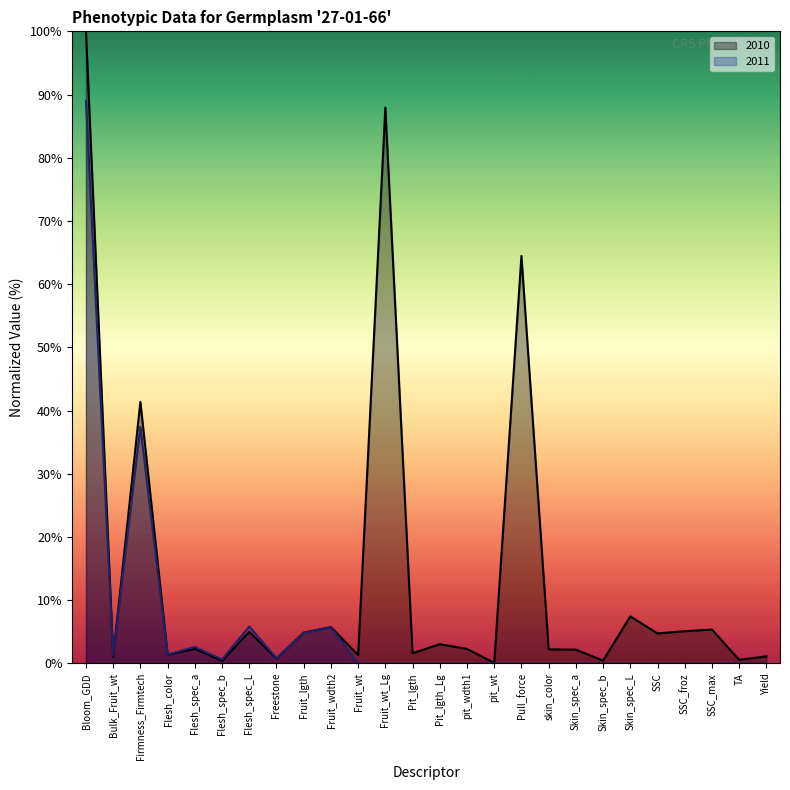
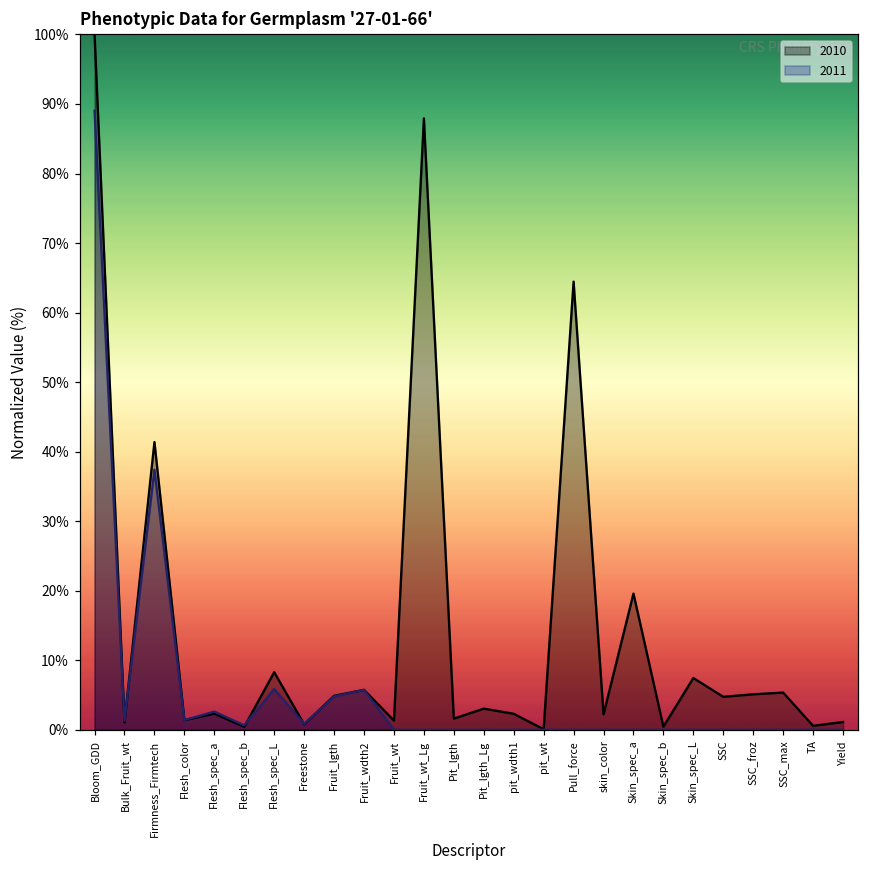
  {
    "2010": {
      "Bloom_GDD": "100%",
      "Firmness_Firmtech": "41%",
-     "Flesh_spec_L": "5%",
+     "Flesh_spec_L": "8%",
      "Fruit_wt": "1%",
      "Fruit_wt_Lg": "88%",
      "Pit_lgth": "2%",
      "Pit_lgth_Lg": "3%",
      "pit_wdth1": "2%",
      "Pull_force": "64%",
      "skin_color": "2%",
-     "Skin_spec_a": "2%",
+     "Skin_spec_a": "20%",
      "Skin_spec_b": "0%",
      "Skin_spec_L": "7%",
      "SSC": "5%",
      "SSC_froz": "5%",
      "SSC_max": "5%",
      "TA": "1%",
      "Yield": "1%"
    },
    "2011": {
      "Bloom_GDD": "89%",
      "Firmness_Firmtech": "37%",
      "Flesh_spec_L": "6%",
      "Fruit_wt": "0%",
      "Fruit_wt_Lg": "0%",
      "Pit_lgth": "0%",
      "Pit_lgth_Lg": "0%",
      "pit_wdth1": "0%",
      "Pull_force": "0%",
      "skin_color": "0%",
      "Skin_spec_a": "0%",
      "Skin_spec_b": "0%",
      "Skin_spec_L": "0%",
      "SSC": "0%",
      "SSC_froz": "0%",
      "SSC_max": "0%",
      "TA": "0%",
      "Yield": "0%"
    }
  }
